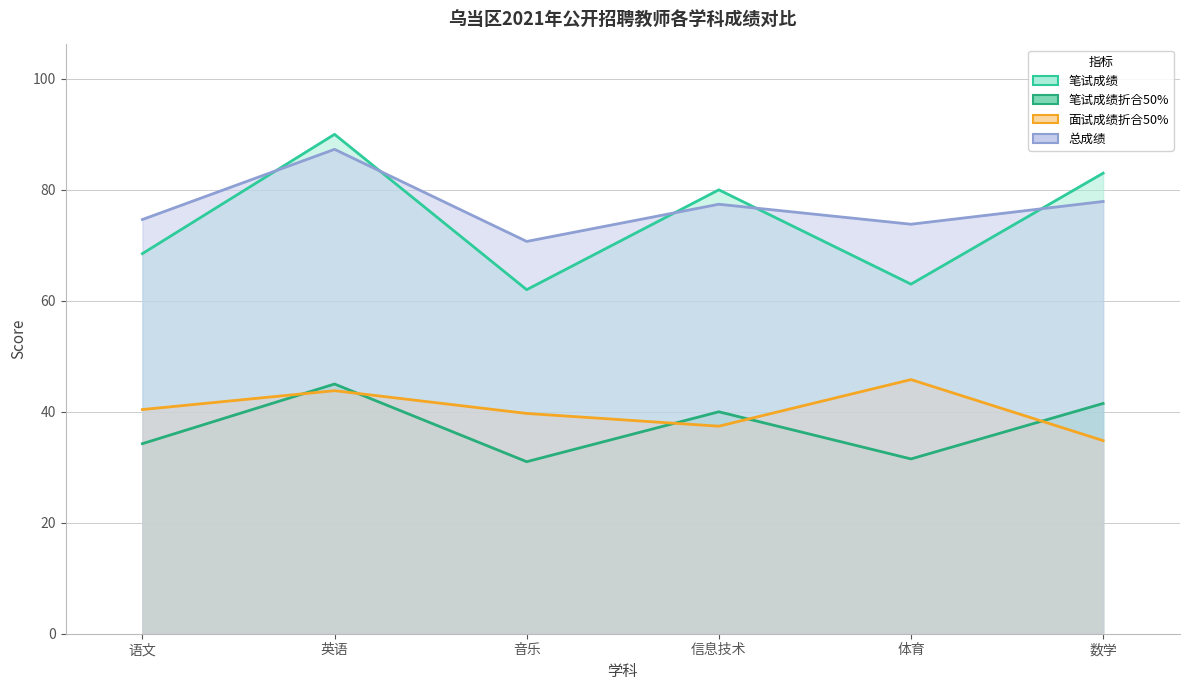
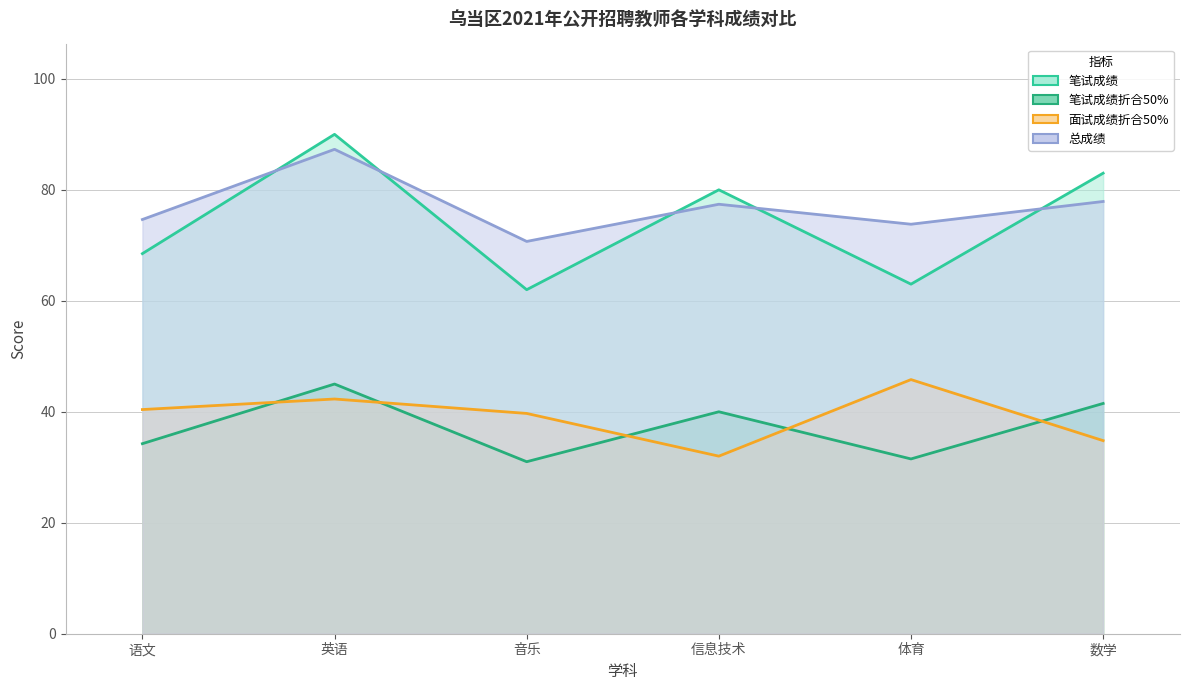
  {
    "面试成绩折合50%": {
      "语文": 40,
-     "英语": 44,
+     "英语": 42,
      "音乐": 40,
-     "信息技术": 37,
+     "信息技术": 32,
      "体育": 46,
      "数学": 35
    }
  }
